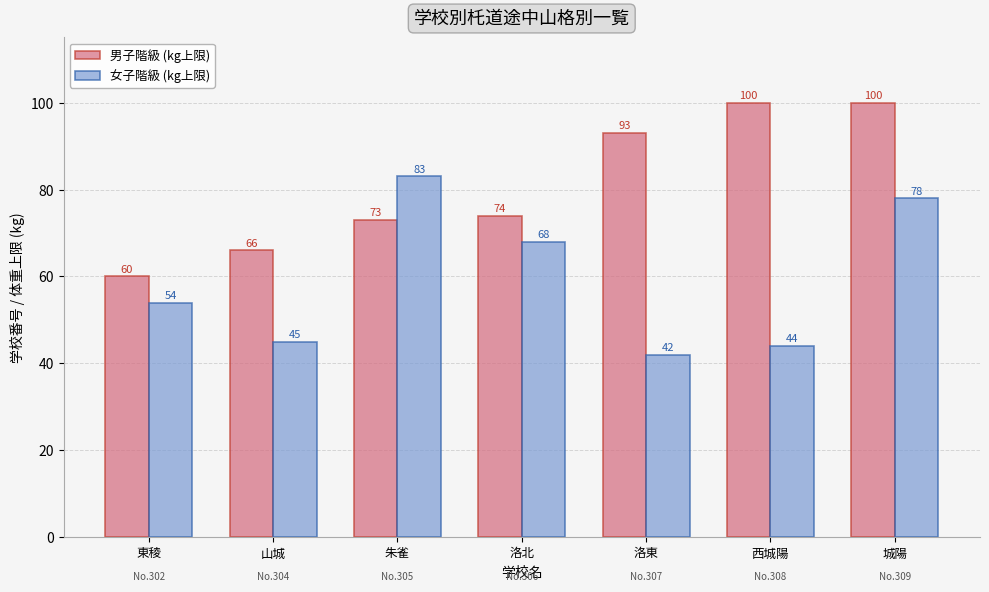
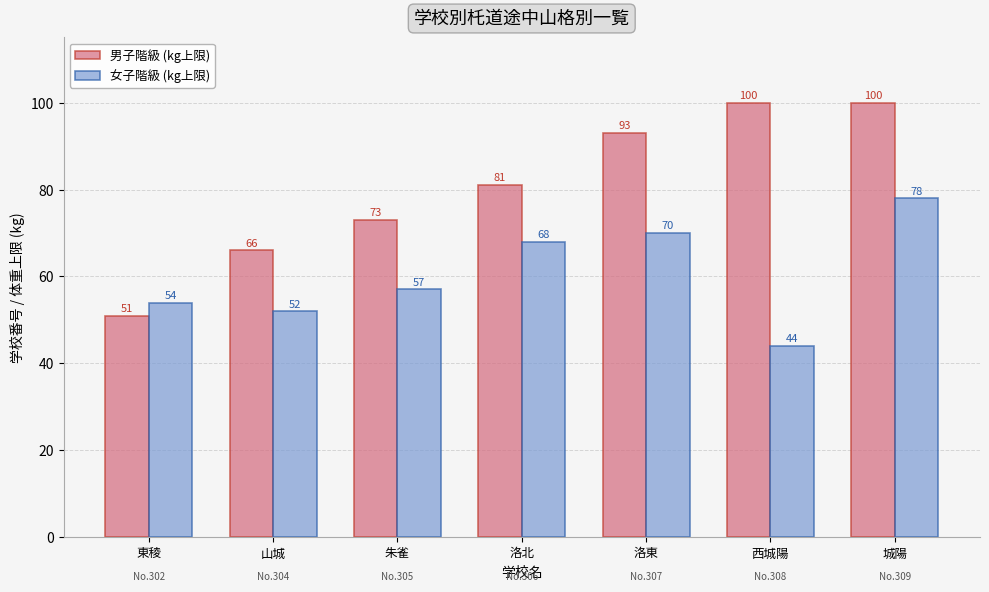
  {
    "男子階級 (kg上限)": {
-     "東稜": 60,
+     "東稜": 51,
      "山城": 66,
      "朱雀": 73,
-     "洛北": 74,
+     "洛北": 81,
      "洛東": 93,
      "西城陽": 100,
      "城陽": 100
    },
    "女子階級 (kg上限)": {
      "東稜": 54,
-     "山城": 45,
-     "朱雀": 83,
+     "山城": 52,
+     "朱雀": 57,
      "洛北": 68,
-     "洛東": 42,
+     "洛東": 70,
      "西城陽": 44,
      "城陽": 78
    }
  }
